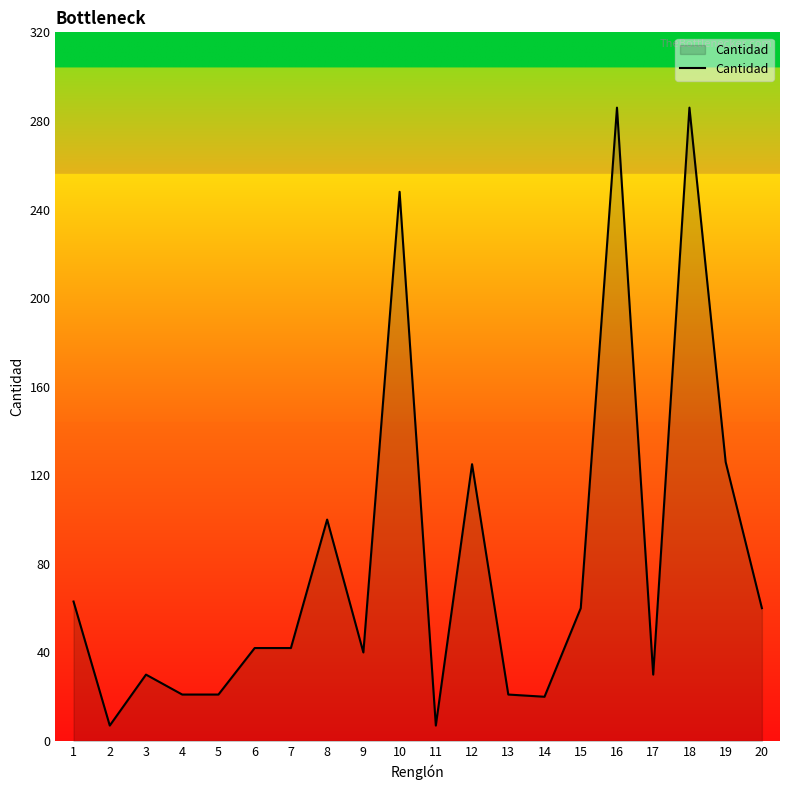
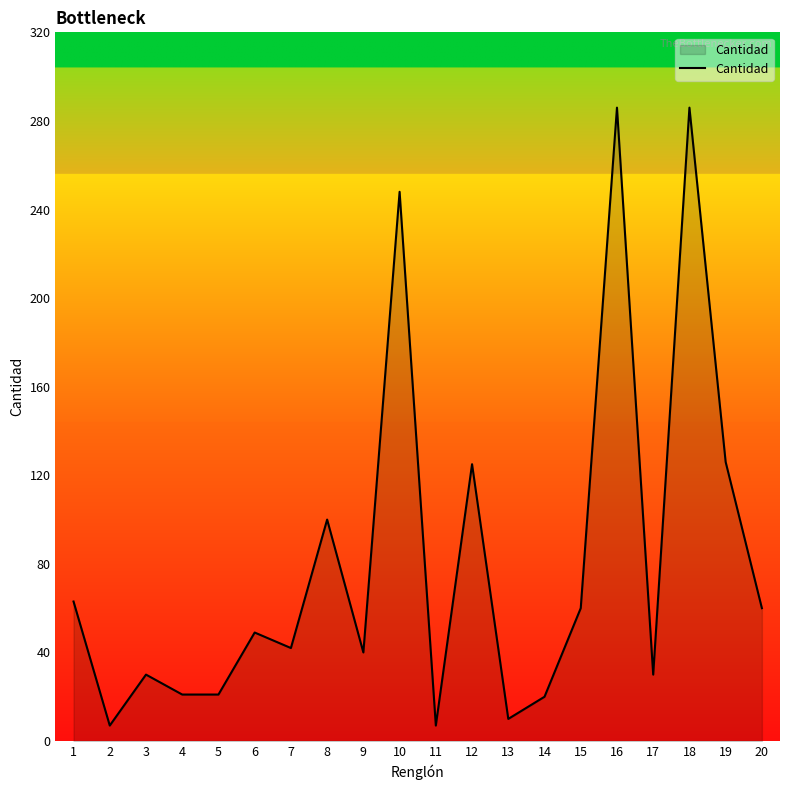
  {
    "1": 63,
    "2": 7,
    "3": 30,
    "4": 21,
    "5": 21,
-   "6": 42,
+   "6": 49,
    "7": 42,
    "8": 100,
    "9": 40,
    "10": 248,
    "11": 7,
    "12": 125,
-   "13": 21,
+   "13": 10,
    "14": 20,
    "15": 60,
    "16": 286,
    "17": 30,
    "18": 286,
    "19": 126,
    "20": 60
  }
